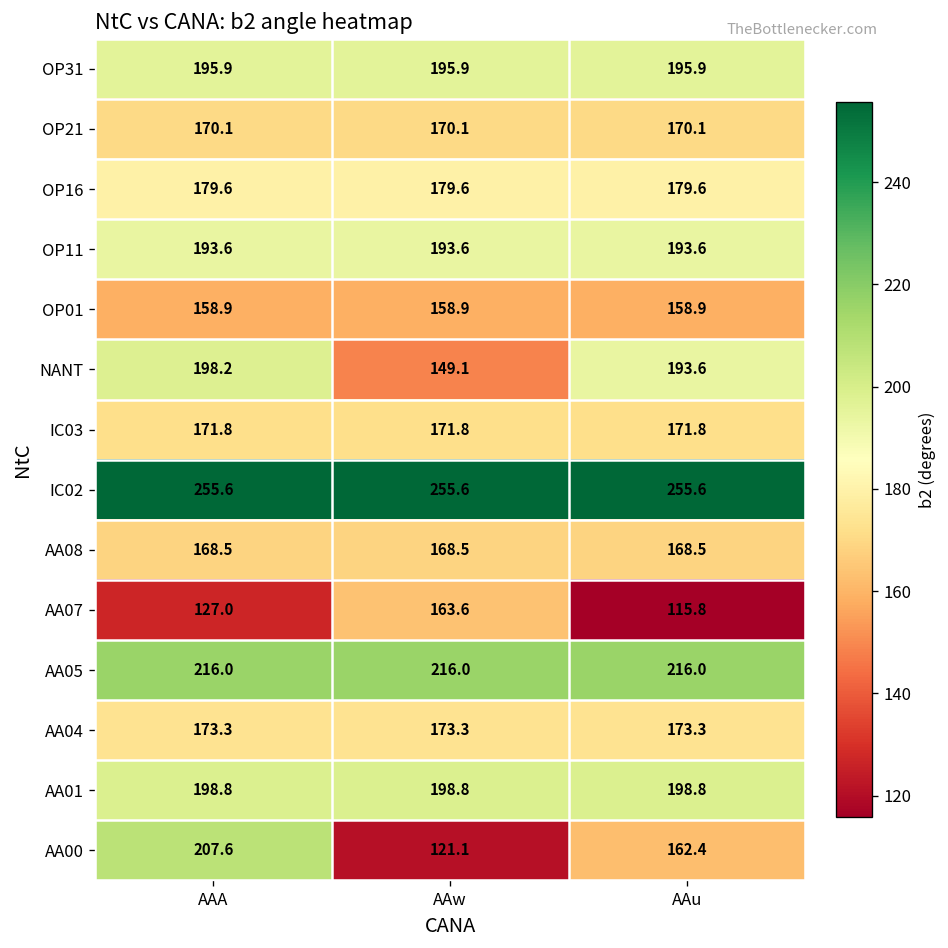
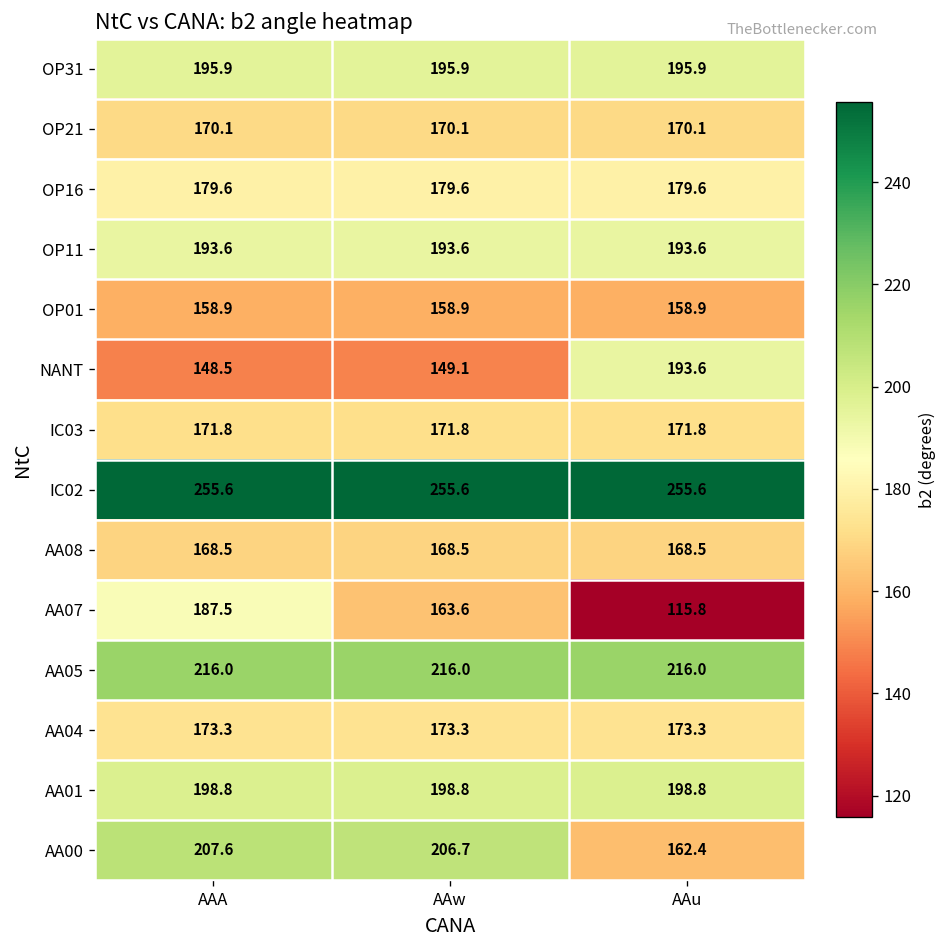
  {
    "OP31": {
      "AAA": 195.9,
      "AAw": 195.9,
      "AAu": 195.9
    },
    "OP21": {
      "AAA": 170.1,
      "AAw": 170.1,
      "AAu": 170.1
    },
    "OP16": {
      "AAA": 179.6,
      "AAw": 179.6,
      "AAu": 179.6
    },
    "OP11": {
      "AAA": 193.6,
      "AAw": 193.6,
      "AAu": 193.6
    },
    "OP01": {
      "AAA": 158.9,
      "AAw": 158.9,
      "AAu": 158.9
    },
    "NANT": {
-     "AAA": 198.2,
+     "AAA": 148.5,
      "AAw": 149.1,
      "AAu": 193.6
    },
    "IC03": {
      "AAA": 171.8,
      "AAw": 171.8,
      "AAu": 171.8
    },
    "IC02": {
      "AAA": 255.6,
      "AAw": 255.6,
      "AAu": 255.6
    },
    "AA08": {
      "AAA": 168.5,
      "AAw": 168.5,
      "AAu": 168.5
    },
    "AA07": {
-     "AAA": 127.0,
+     "AAA": 187.5,
      "AAw": 163.6,
      "AAu": 115.8
    },
    "AA05": {
      "AAA": 216.0,
      "AAw": 216.0,
      "AAu": 216.0
    },
    "AA04": {
      "AAA": 173.3,
      "AAw": 173.3,
      "AAu": 173.3
    },
    "AA01": {
      "AAA": 198.8,
      "AAw": 198.8,
      "AAu": 198.8
    },
    "AA00": {
      "AAA": 207.6,
-     "AAw": 121.1,
+     "AAw": 206.7,
      "AAu": 162.4
    }
  }
